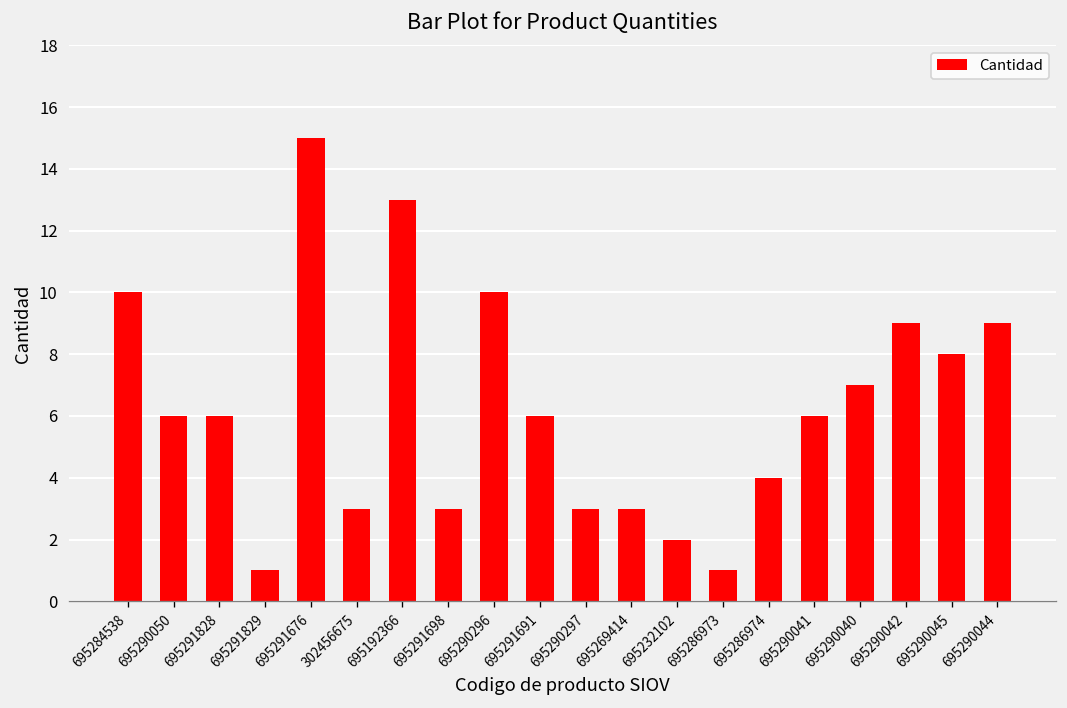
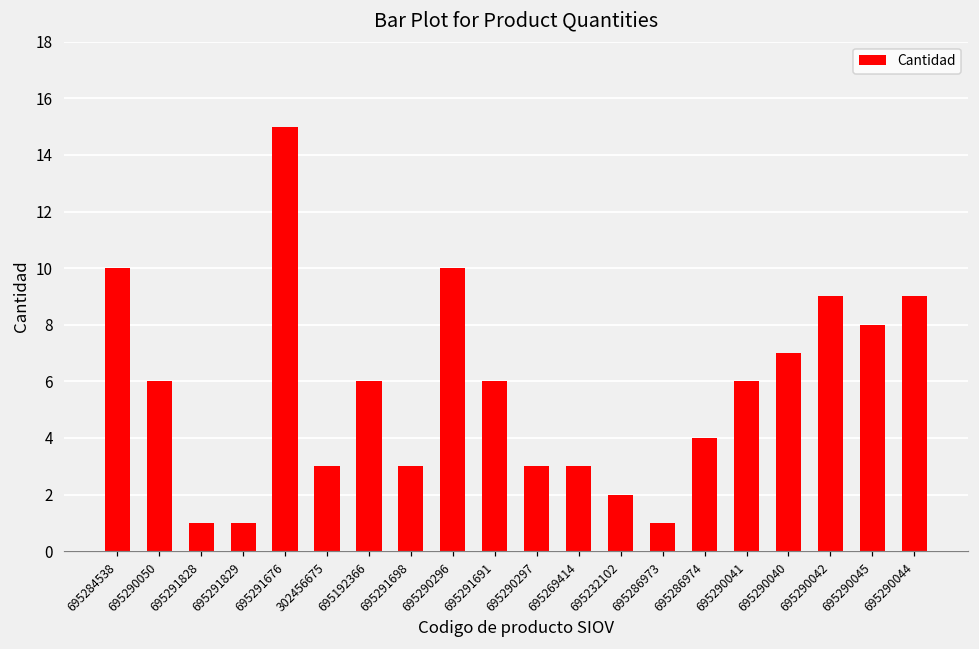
  {
    "695284538": 10,
    "695290050": 6,
-   "695291828": 6,
+   "695291828": 1,
    "695291829": 1,
    "695291676": 15,
    "302456675": 3,
-   "695192366": 13,
+   "695192366": 6,
    "695291698": 3,
    "695290296": 10,
    "695291691": 6,
    "695290297": 3,
    "695269414": 3,
    "695232102": 2,
    "695286973": 1,
    "695286974": 4,
    "695290041": 6,
    "695290040": 7,
    "695290042": 9,
    "695290045": 8,
    "695290044": 9
  }
